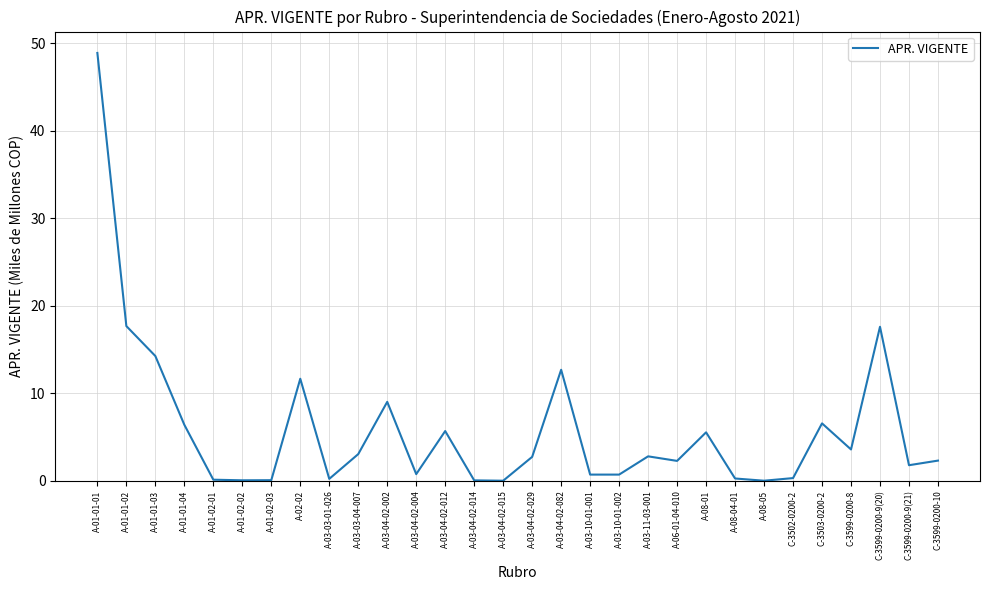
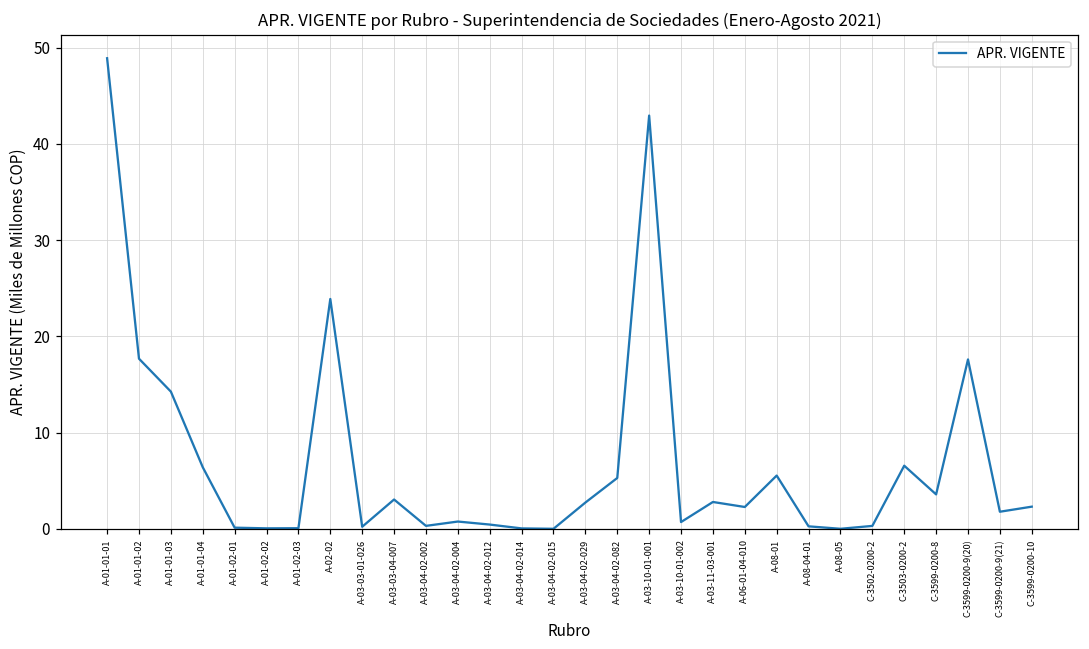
  {
    "A-01-01-01": 49,
    "A-01-01-02": 18,
    "A-01-01-03": 14,
    "A-01-01-04": 6,
    "A-01-02-01": 0,
    "A-01-02-02": 0,
    "A-01-02-03": 0,
-   "A-02-02": 12,
+   "A-02-02": 24,
    "A-03-03-01-026": 0,
    "A-03-03-04-007": 3,
-   "A-03-04-02-002": 9,
+   "A-03-04-02-002": 0,
    "A-03-04-02-004": 1,
-   "A-03-04-02-012": 6,
+   "A-03-04-02-012": 0,
    "A-03-04-02-014": 0,
    "A-03-04-02-015": 0,
    "A-03-04-02-029": 3,
-   "A-03-04-02-082": 13,
-   "A-03-10-01-001": 1,
+   "A-03-04-02-082": 5,
+   "A-03-10-01-001": 43,
    "A-03-10-01-002": 1,
    "A-03-11-03-001": 3,
    "A-06-01-04-010": 2,
    "A-08-01": 6,
    "A-08-04-01": 0,
    "A-08-05": 0,
    "C-3502-0200-2": 0,
    "C-3503-0200-2": 7,
    "C-3599-0200-8": 4,
    "C-3599-0200-9(20)": 18,
    "C-3599-0200-9(21)": 2,
    "C-3599-0200-10": 2
  }
